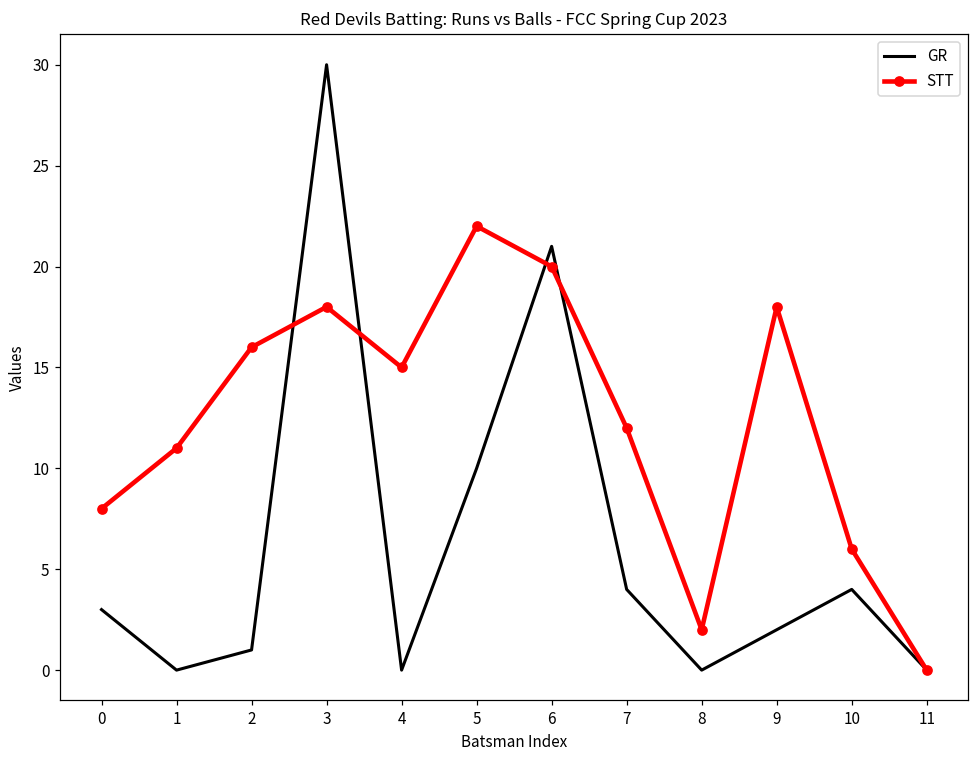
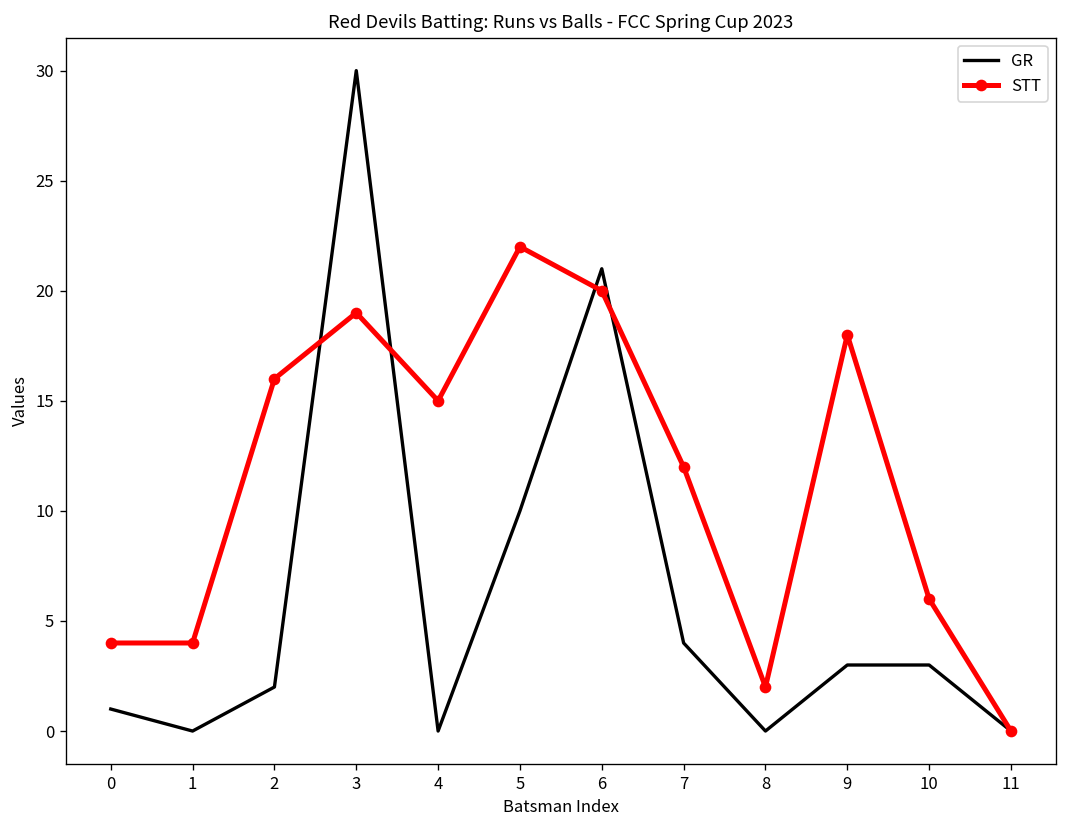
  {
    "GR": {
-     "0": 3,
+     "0": 1,
      "1": 0,
-     "2": 1,
+     "2": 2,
      "3": 30,
      "4": 0,
      "5": 10,
      "6": 21,
      "7": 4,
      "8": 0,
-     "9": 2,
-     "10": 4
+     "9": 3,
+     "10": 3
    },
    "STT": {
-     "0": 8,
-     "1": 11,
+     "0": 4,
+     "1": 4,
      "2": 16,
-     "3": 18,
+     "3": 19,
      "4": 15,
      "5": 22,
      "6": 20,
      "7": 12,
      "8": 2,
      "9": 18,
      "10": 6
    }
  }
